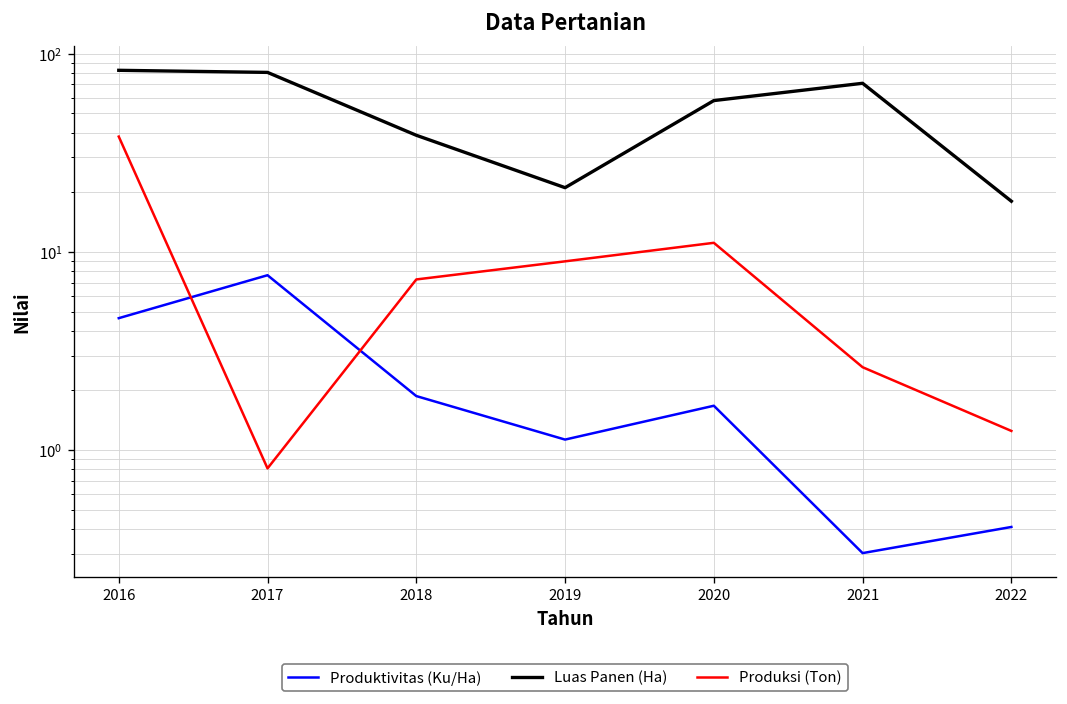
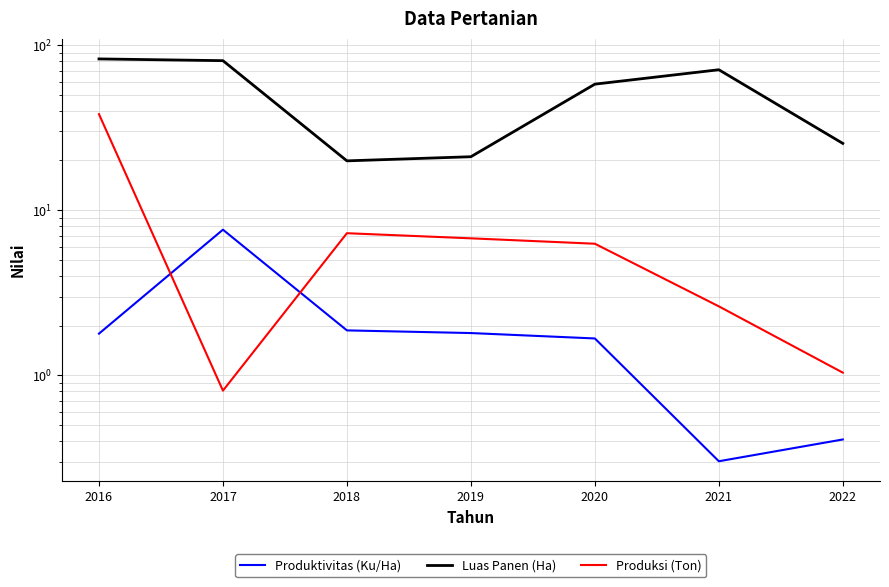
  {
    "Produktivitas (Ku/Ha)": {
-     "2016": 4.6,
+     "2016": 1.8,
      "2017": 8,
      "2018": 1.9,
-     "2019": 1.1,
+     "2019": 1.8,
      "2020": 1.7,
      "2021": 0.3,
      "2022": 0.4
    },
    "Luas Panen (Ha)": {
      "2016": 80,
      "2017": 80,
-     "2018": 39,
+     "2018": 20,
      "2019": 21,
      "2020": 58,
      "2021": 71,
-     "2022": 18
+     "2022": 25
    },
    "Produksi (Ton)": {
      "2016": 38,
      "2017": 0.8,
      "2018": 7,
-     "2019": 9,
-     "2020": 11,
+     "2019": 6.8,
+     "2020": 6.3,
      "2021": 2.6,
-     "2022": 1.3
+     "2022": 1.0
    }
  }
